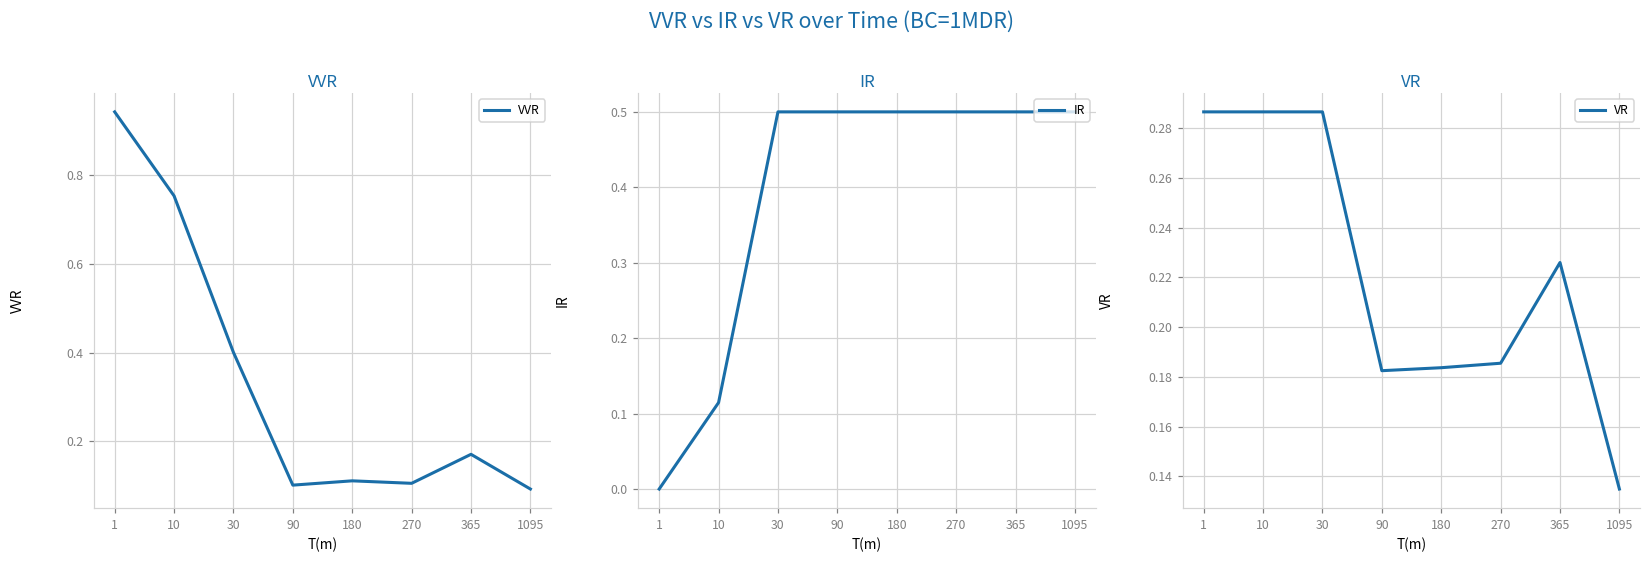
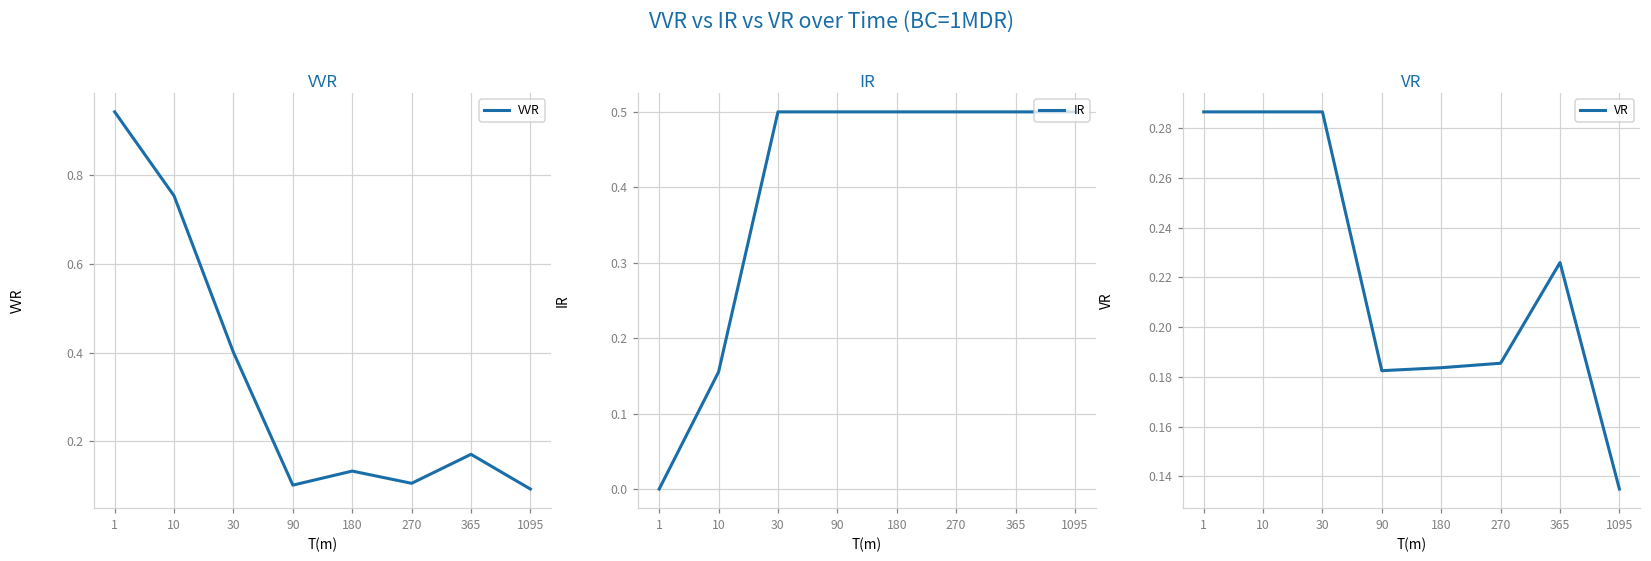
  {
    "VVR": {
      "1": 0.94,
      "10": 0.75,
      "30": 0.40,
      "90": 0.10,
-     "180": 0.11,
+     "180": 0.13,
      "270": 0.11,
      "365": 0.17,
      "1095": 0.09
    },
    "IR": {
      "1": 0.00,
-     "10": 0.11,
+     "10": 0.16,
      "30": 0.50,
      "90": 0.50,
      "180": 0.50,
      "270": 0.50,
      "365": 0.50
    },
    "VR": {
      "1": 0.287,
      "10": 0.287,
      "30": 0.287,
      "90": 0.183,
      "180": 0.184,
      "270": 0.186,
      "365": 0.226,
      "1095": 0.135
    }
  }
